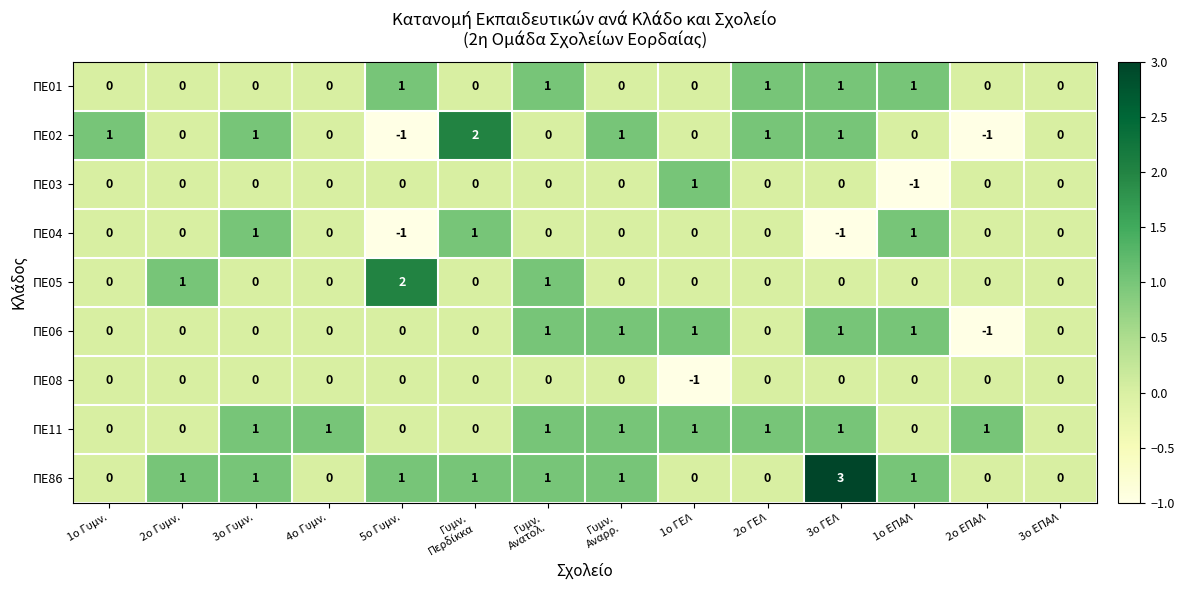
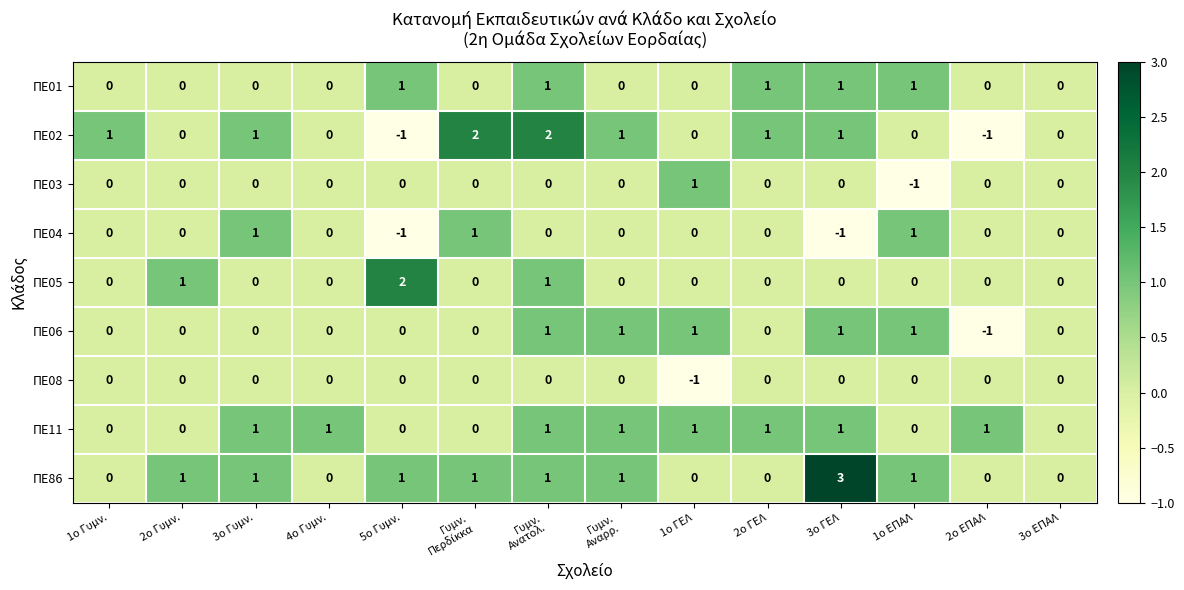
  {
    "ΠΕ01": {
      "1ο Γυμν.": 0,
      "2ο Γυμν.": 0,
      "3ο Γυμν.": 0,
      "4ο Γυμν.": 0,
      "5ο Γυμν.": 1,
      "Γυμν. Περδίκκα": 0,
      "Γυμν. Ανατολ.": 1,
      "Γυμν. Αναρρ.": 0,
      "1ο ΓΕΛ": 0,
      "2ο ΓΕΛ": 1,
      "3ο ΓΕΛ": 1,
      "1ο ΕΠΑΛ": 1,
      "2ο ΕΠΑΛ": 0,
      "3ο ΕΠΑΛ": 0
    },
    "ΠΕ02": {
      "1ο Γυμν.": 1,
      "2ο Γυμν.": 0,
      "3ο Γυμν.": 1,
      "4ο Γυμν.": 0,
      "5ο Γυμν.": -1,
      "Γυμν. Περδίκκα": 2,
-     "Γυμν. Ανατολ.": 0,
+     "Γυμν. Ανατολ.": 2,
      "Γυμν. Αναρρ.": 1,
      "1ο ΓΕΛ": 0,
      "2ο ΓΕΛ": 1,
      "3ο ΓΕΛ": 1,
      "1ο ΕΠΑΛ": 0,
      "2ο ΕΠΑΛ": -1,
      "3ο ΕΠΑΛ": 0
    },
    "ΠΕ03": {
      "1ο Γυμν.": 0,
      "2ο Γυμν.": 0,
      "3ο Γυμν.": 0,
      "4ο Γυμν.": 0,
      "5ο Γυμν.": 0,
      "Γυμν. Περδίκκα": 0,
      "Γυμν. Ανατολ.": 0,
      "Γυμν. Αναρρ.": 0,
      "1ο ΓΕΛ": 1,
      "2ο ΓΕΛ": 0,
      "3ο ΓΕΛ": 0,
      "1ο ΕΠΑΛ": -1,
      "2ο ΕΠΑΛ": 0,
      "3ο ΕΠΑΛ": 0
    },
    "ΠΕ04": {
      "1ο Γυμν.": 0,
      "2ο Γυμν.": 0,
      "3ο Γυμν.": 1,
      "4ο Γυμν.": 0,
      "5ο Γυμν.": -1,
      "Γυμν. Περδίκκα": 1,
      "Γυμν. Ανατολ.": 0,
      "Γυμν. Αναρρ.": 0,
      "1ο ΓΕΛ": 0,
      "2ο ΓΕΛ": 0,
      "3ο ΓΕΛ": -1,
      "1ο ΕΠΑΛ": 1,
      "2ο ΕΠΑΛ": 0,
      "3ο ΕΠΑΛ": 0
    },
    "ΠΕ05": {
      "1ο Γυμν.": 0,
      "2ο Γυμν.": 1,
      "3ο Γυμν.": 0,
      "4ο Γυμν.": 0,
      "5ο Γυμν.": 2,
      "Γυμν. Περδίκκα": 0,
      "Γυμν. Ανατολ.": 1,
      "Γυμν. Αναρρ.": 0,
      "1ο ΓΕΛ": 0,
      "2ο ΓΕΛ": 0,
      "3ο ΓΕΛ": 0,
      "1ο ΕΠΑΛ": 0,
      "2ο ΕΠΑΛ": 0,
      "3ο ΕΠΑΛ": 0
    },
    "ΠΕ06": {
      "1ο Γυμν.": 0,
      "2ο Γυμν.": 0,
      "3ο Γυμν.": 0,
      "4ο Γυμν.": 0,
      "5ο Γυμν.": 0,
      "Γυμν. Περδίκκα": 0,
      "Γυμν. Ανατολ.": 1,
      "Γυμν. Αναρρ.": 1,
      "1ο ΓΕΛ": 1,
      "2ο ΓΕΛ": 0,
      "3ο ΓΕΛ": 1,
      "1ο ΕΠΑΛ": 1,
      "2ο ΕΠΑΛ": -1,
      "3ο ΕΠΑΛ": 0
    },
    "ΠΕ08": {
      "1ο Γυμν.": 0,
      "2ο Γυμν.": 0,
      "3ο Γυμν.": 0,
      "4ο Γυμν.": 0,
      "5ο Γυμν.": 0,
      "Γυμν. Περδίκκα": 0,
      "Γυμν. Ανατολ.": 0,
      "Γυμν. Αναρρ.": 0,
      "1ο ΓΕΛ": -1,
      "2ο ΓΕΛ": 0,
      "3ο ΓΕΛ": 0,
      "1ο ΕΠΑΛ": 0,
      "2ο ΕΠΑΛ": 0,
      "3ο ΕΠΑΛ": 0
    },
    "ΠΕ11": {
      "1ο Γυμν.": 0,
      "2ο Γυμν.": 0,
      "3ο Γυμν.": 1,
      "4ο Γυμν.": 1,
      "5ο Γυμν.": 0,
      "Γυμν. Περδίκκα": 0,
      "Γυμν. Ανατολ.": 1,
      "Γυμν. Αναρρ.": 1,
      "1ο ΓΕΛ": 1,
      "2ο ΓΕΛ": 1,
      "3ο ΓΕΛ": 1,
      "1ο ΕΠΑΛ": 0,
      "2ο ΕΠΑΛ": 1,
      "3ο ΕΠΑΛ": 0
    },
    "ΠΕ86": {
      "1ο Γυμν.": 0,
      "2ο Γυμν.": 1,
      "3ο Γυμν.": 1,
      "4ο Γυμν.": 0,
      "5ο Γυμν.": 1,
      "Γυμν. Περδίκκα": 1,
      "Γυμν. Ανατολ.": 1,
      "Γυμν. Αναρρ.": 1,
      "1ο ΓΕΛ": 0,
      "2ο ΓΕΛ": 0,
      "3ο ΓΕΛ": 3,
      "1ο ΕΠΑΛ": 1,
      "2ο ΕΠΑΛ": 0,
      "3ο ΕΠΑΛ": 0
    }
  }
